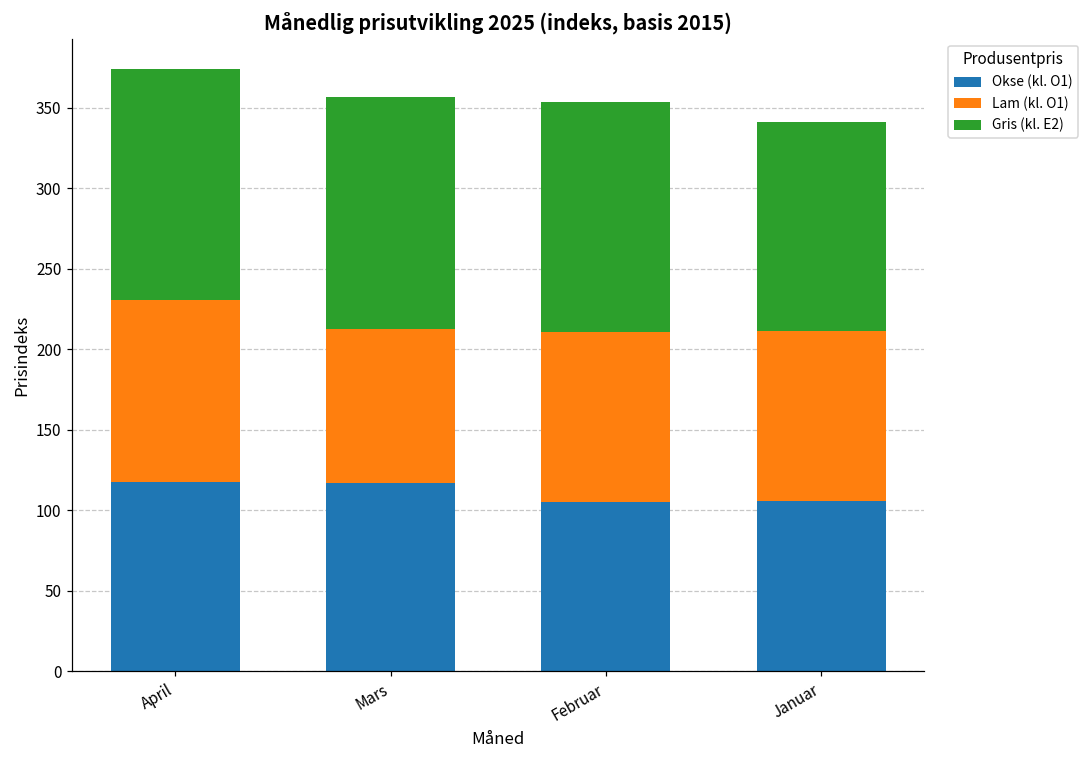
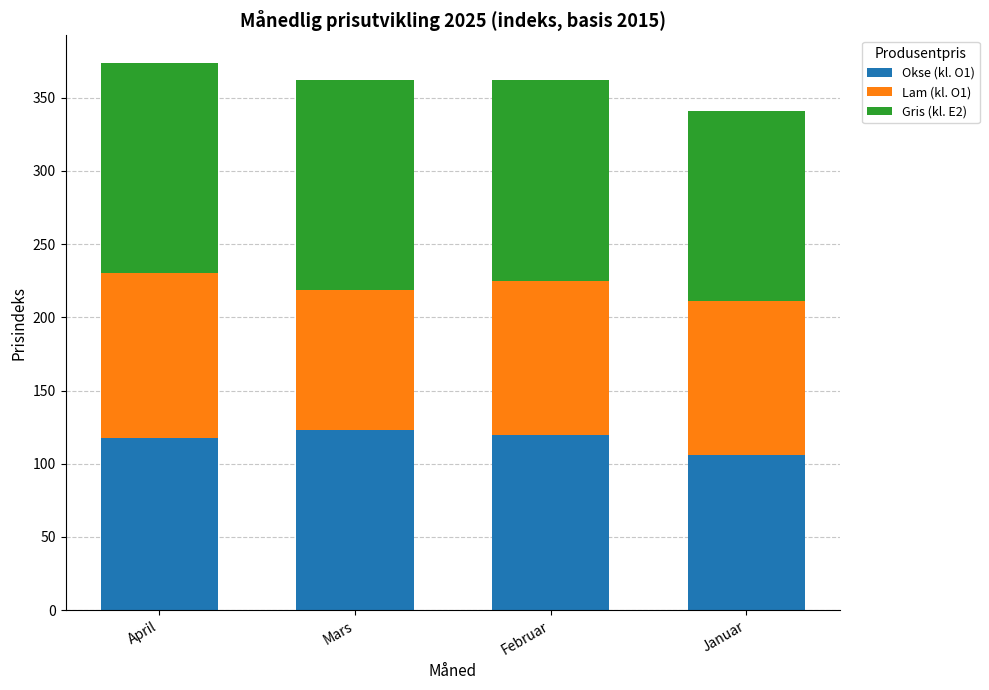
  {
    "Okse (kl. O1)": {
      "April": 118,
-     "Mars": 117,
-     "Februar": 105,
+     "Mars": 123,
+     "Februar": 120,
      "Januar": 106
    },
    "Lam (kl. O1)": {
      "April": 113,
      "Mars": 96,
      "Februar": 105,
      "Januar": 105
    },
    "Gris (kl. E2)": {
      "April": 143,
      "Mars": 144,
-     "Februar": 143,
+     "Februar": 137,
      "Januar": 130
    }
  }
